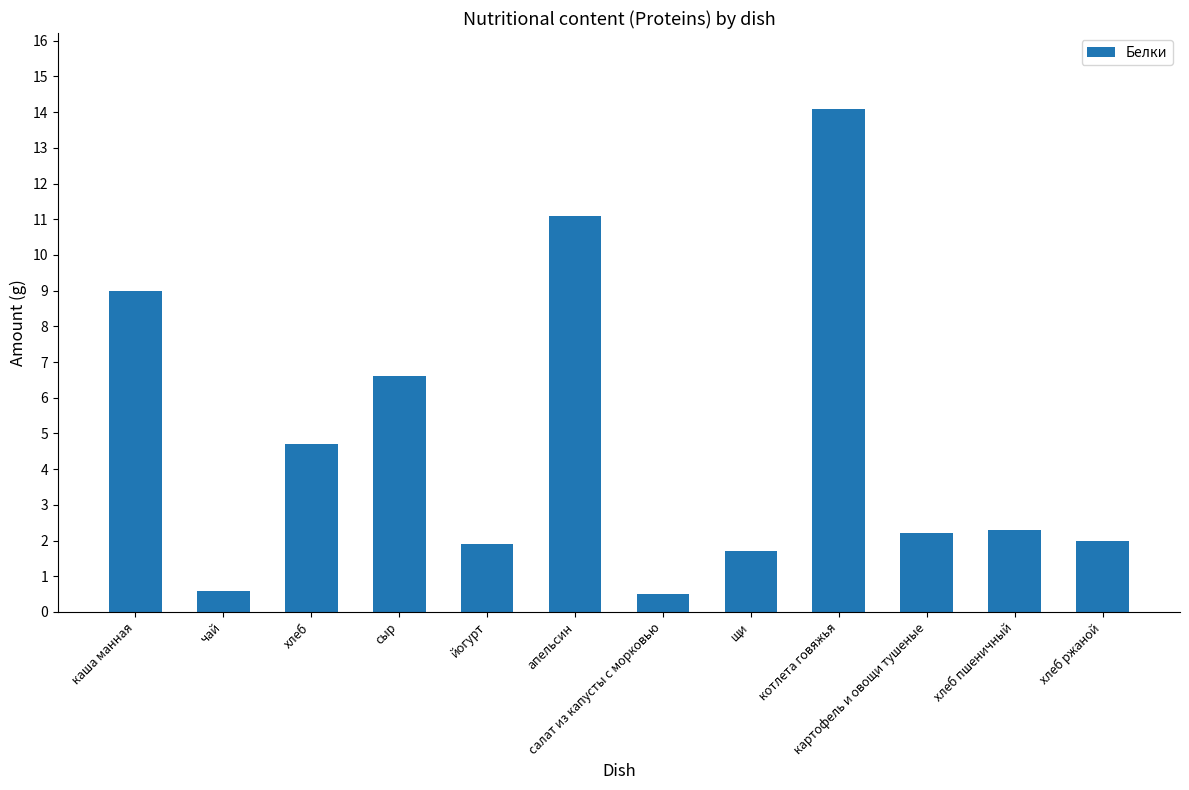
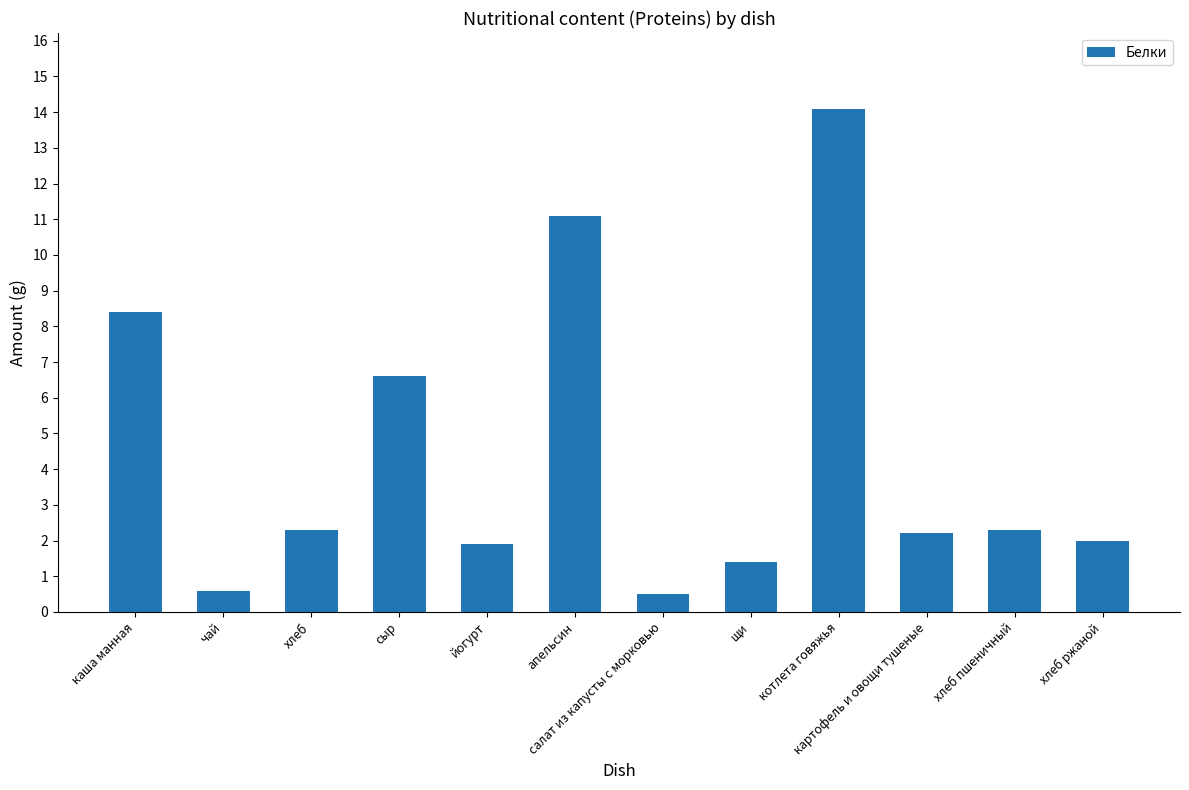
  {
-   "каша манная": 9.0,
+   "каша манная": 8.4,
    "чай": 0.6,
-   "хлеб": 4.7,
+   "хлеб": 2.3,
    "сыр": 6.6,
    "йогурт": 1.9,
    "апельсин": 11.1,
    "салат из капусты с морковью": 0.5,
-   "щи": 1.7,
+   "щи": 1.4,
    "котлета говяжья": 14.1,
    "картофель и овощи тушеные": 2.2,
    "хлеб пшеничный": 2.3,
    "хлеб ржаной": 2.0
  }
